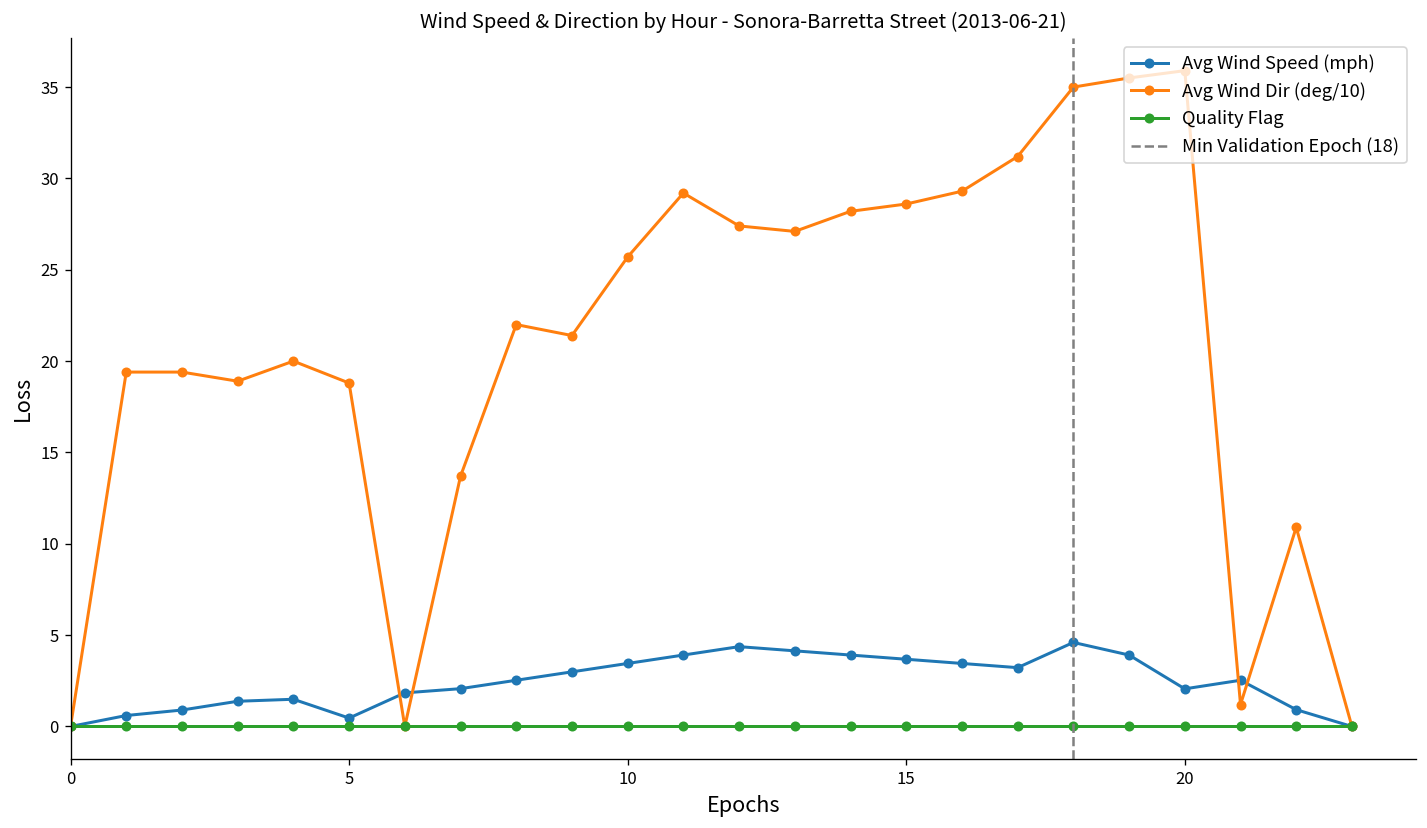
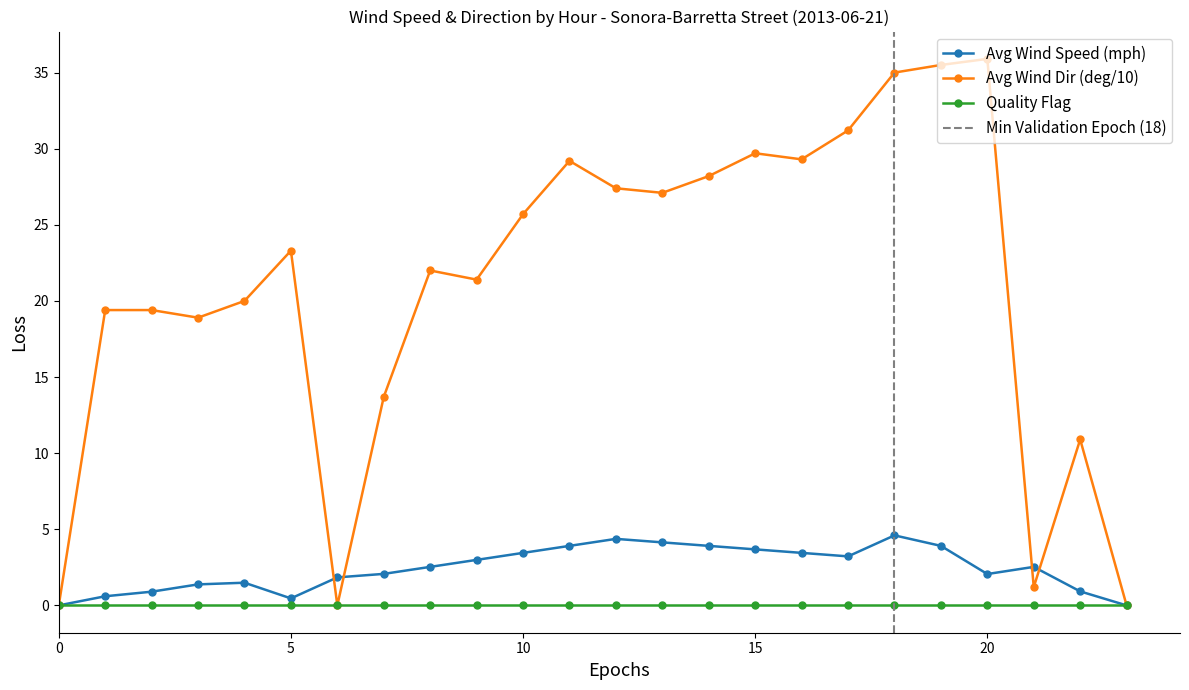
  {
    "Avg Wind Speed (mph)": {
      "5": 0.5,
      "10": 3.5,
      "15": 3.7,
      "20": 2.1
    },
    "Avg Wind Dir (deg/10)": {
-     "5": 18.8,
+     "5": 23.3,
      "10": 25.7,
-     "15": 28.6
+     "15": 29.7
    },
    "Quality Flag": {
      "5": 0.0,
      "10": 0.0,
      "15": 0.0,
      "20": 0.0
    }
  }
